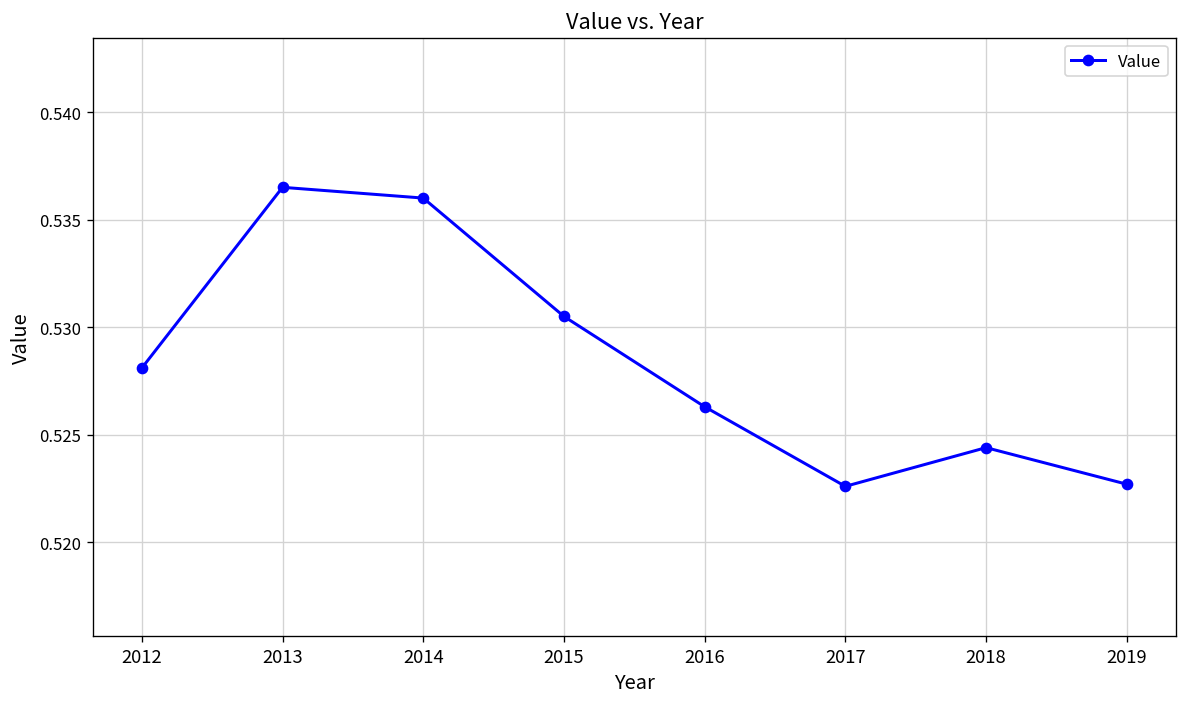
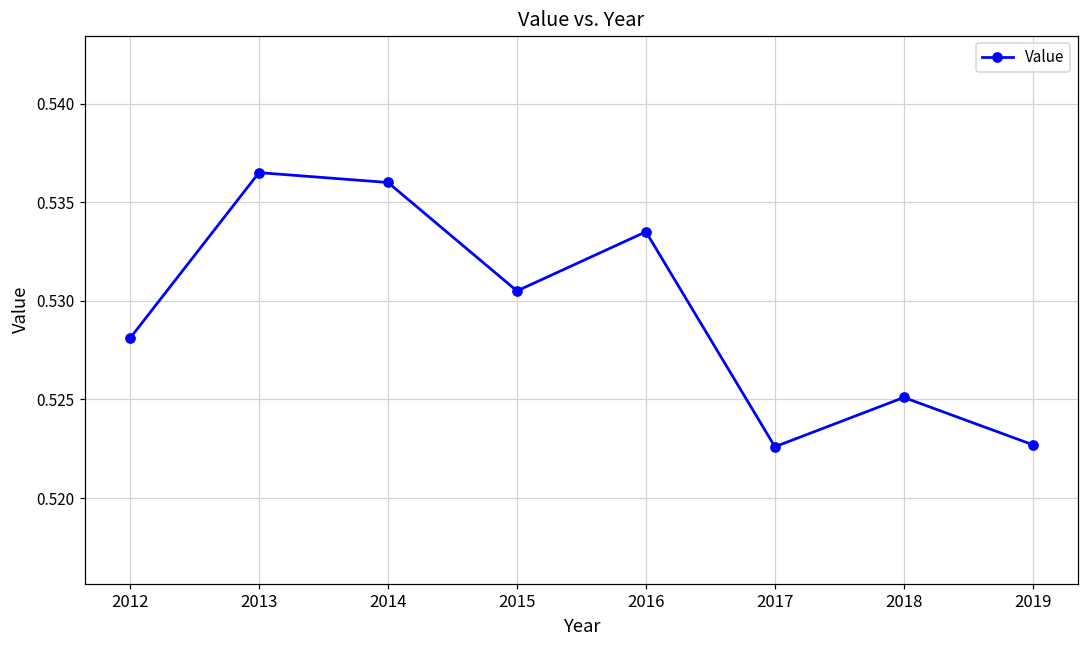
  {
    "2012": 0.5281,
    "2013": 0.5365,
    "2014": 0.5360,
    "2015": 0.5305,
-   "2016": 0.5263,
+   "2016": 0.5335,
    "2017": 0.5226,
-   "2018": 0.5244,
+   "2018": 0.5251,
    "2019": 0.5227
  }
